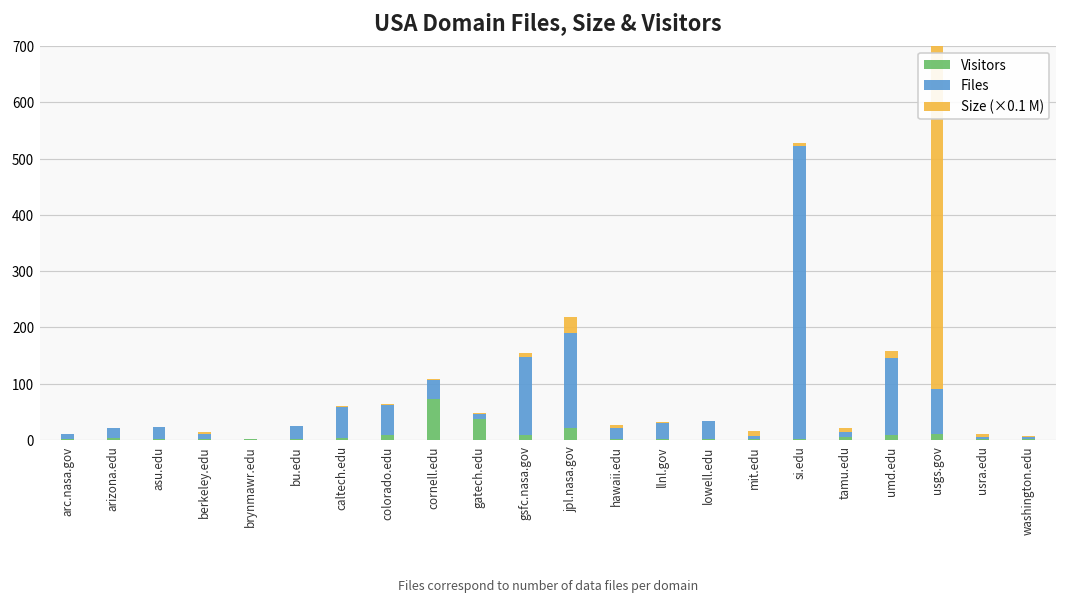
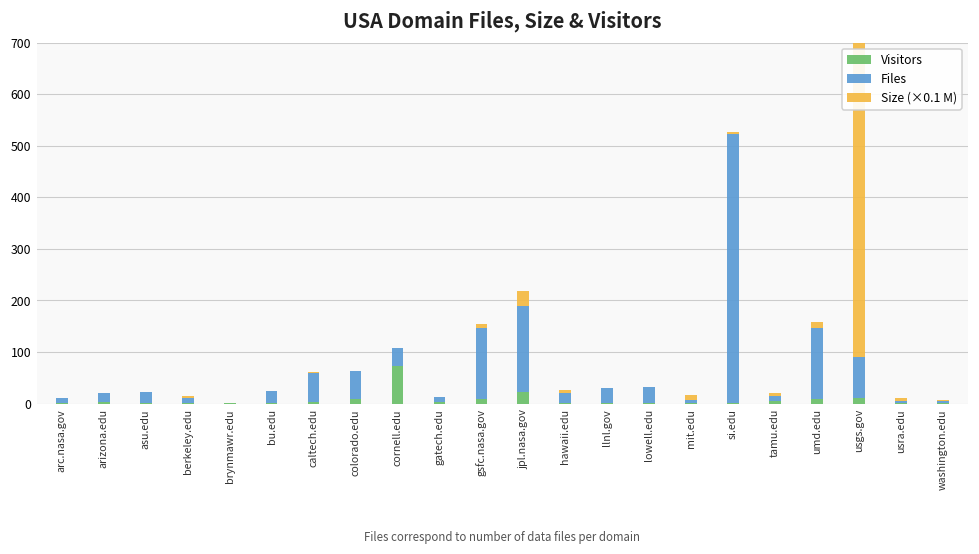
  {
    "Visitors": {
      "colorado.edu": 10,
      "cornell.edu": 70,
-     "gatech.edu": 40,
+     "gatech.edu": 0,
      "gsfc.nasa.gov": 10,
      "jpl.nasa.gov": 20,
      "tamu.edu": 10,
      "umd.edu": 10,
      "usgs.gov": 10
    },
    "Files": {
      "arc.nasa.gov": 10,
      "arizona.edu": 20,
      "asu.edu": 20,
      "berkeley.edu": 10,
      "bu.edu": 20,
      "caltech.edu": 60,
      "colorado.edu": 60,
      "cornell.edu": 30,
      "gatech.edu": 10,
      "gsfc.nasa.gov": 140,
      "jpl.nasa.gov": 170,
      "hawaii.edu": 20,
      "llnl.gov": 30,
      "lowell.edu": 30,
      "si.edu": 520,
      "tamu.edu": 10,
      "umd.edu": 140,
      "usgs.gov": 80
    },
    "Size (×0.1 M)": {
      "gsfc.nasa.gov": 10,
      "jpl.nasa.gov": 30,
      "hawaii.edu": 10,
      "mit.edu": 10,
      "tamu.edu": 10,
      "umd.edu": 10
    }
  }
